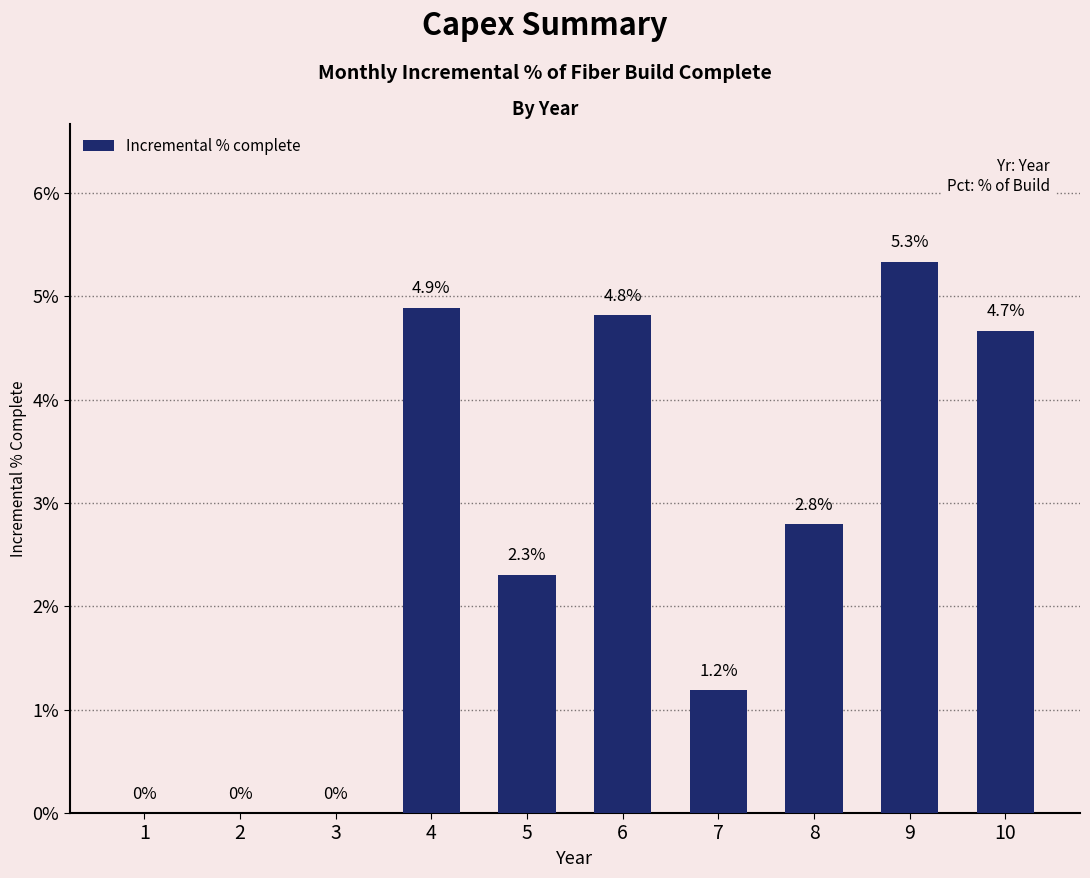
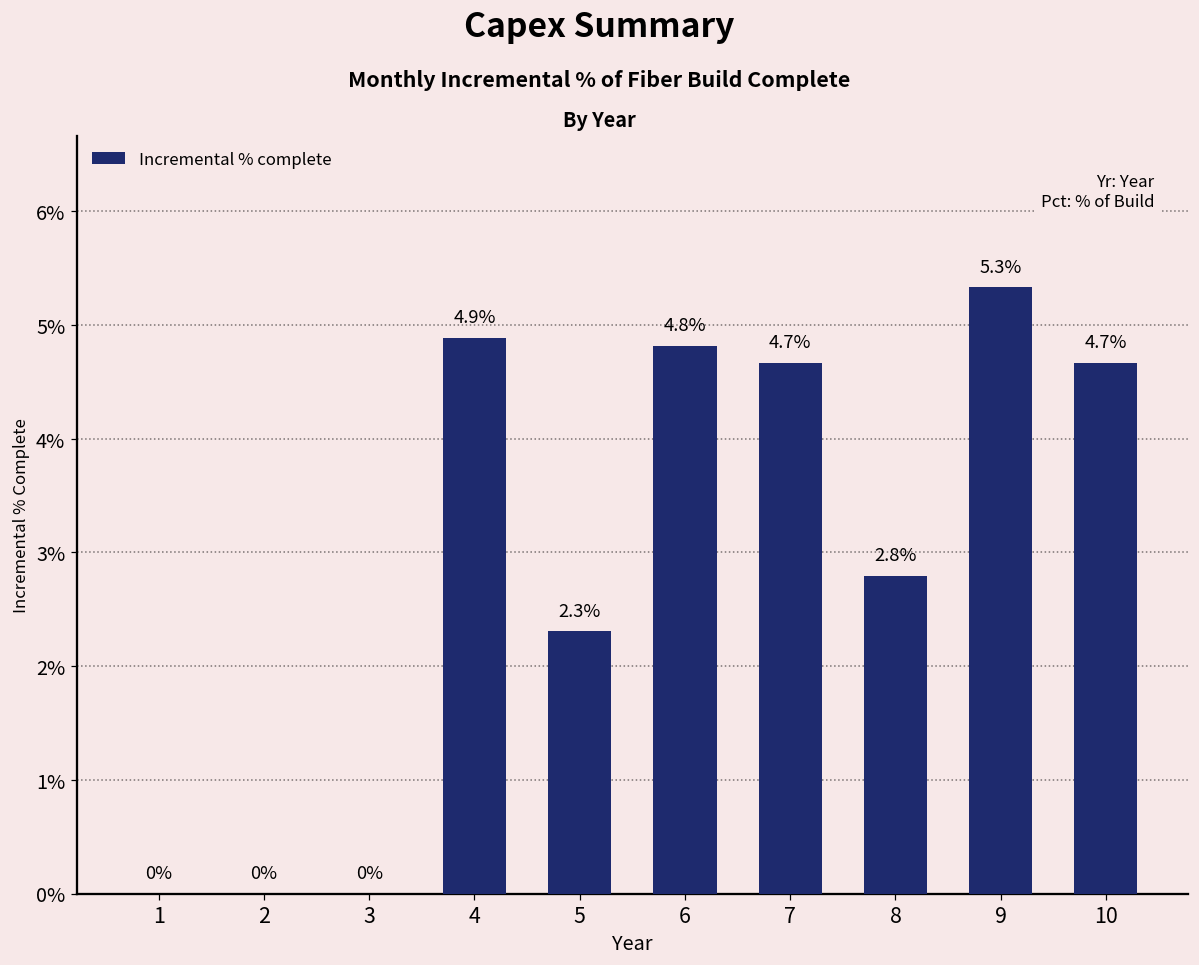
  {
    "1": "0%",
    "2": "0%",
    "3": "0%",
    "4": "4.9%",
    "5": "2.3%",
    "6": "4.8%",
-   "7": "1.2%",
+   "7": "4.7%",
    "8": "2.8%",
    "9": "5.3%",
    "10": "4.7%"
  }
